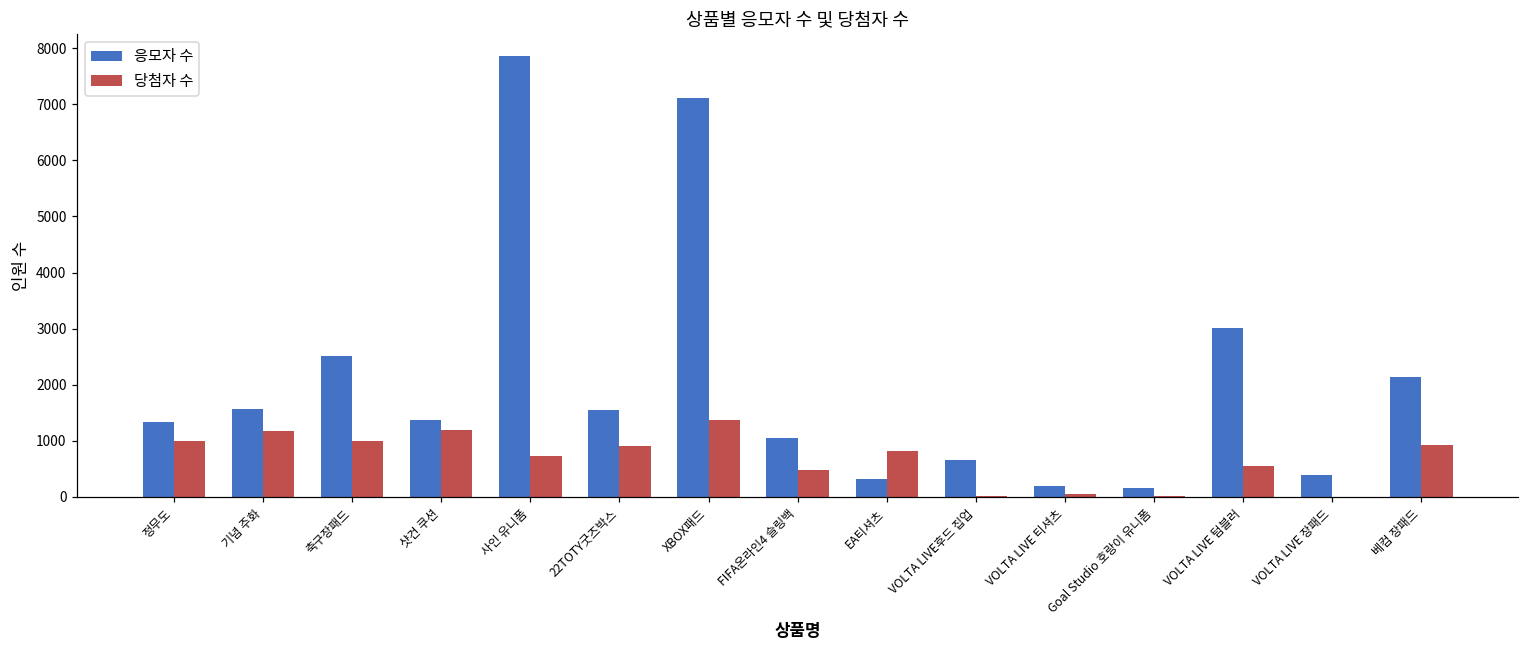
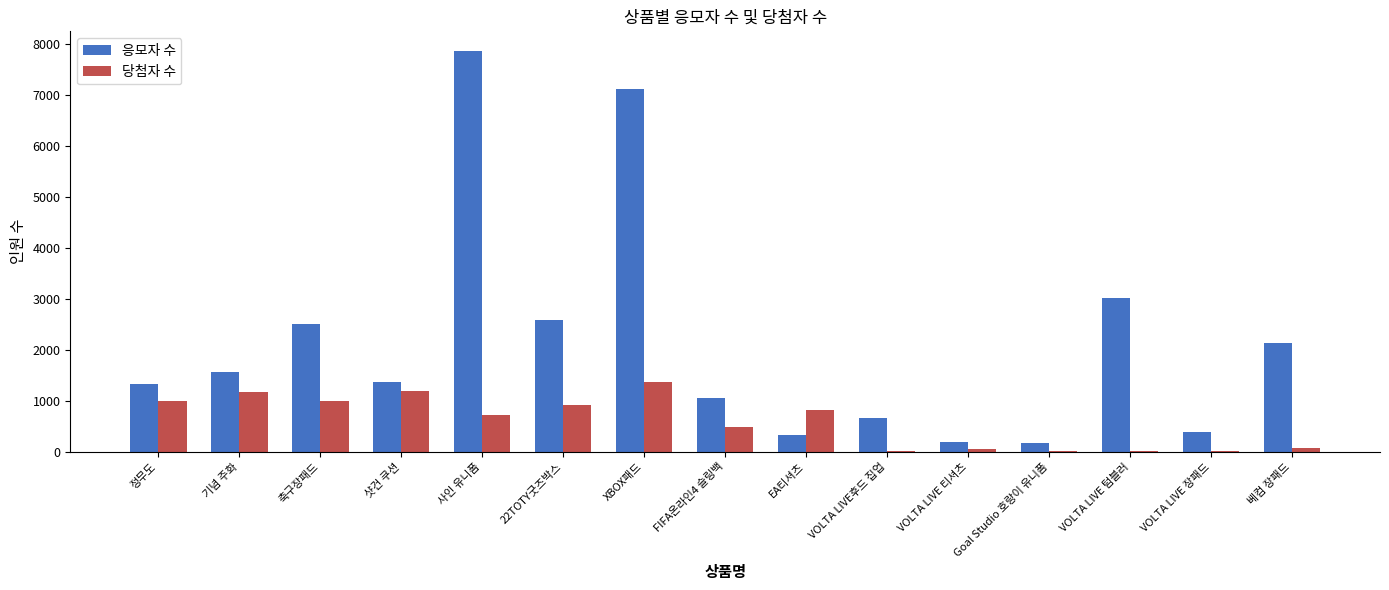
  {
    "응모자 수": {
      "정무도": 1300,
      "기념 주화": 1600,
      "축구장패드": 2500,
      "샷건 쿠션": 1400,
      "사인 유니폼": 7900,
-     "22TOTY굿즈박스": 1500,
+     "22TOTY굿즈박스": 2600,
      "XBOX패드": 7100,
      "FIFA온라인4 슬링백": 1000,
      "EA티셔츠": 300,
      "VOLTA LIVE후드 집업": 700,
      "VOLTA LIVE 티셔츠": 200,
      "Goal Studio 호랑이 유니폼": 200,
      "VOLTA LIVE 텀블러": 3000,
      "VOLTA LIVE 장패드": 400,
      "베컴 장패드": 2100
    },
    "당첨자 수": {
      "정무도": 1000,
      "기념 주화": 1200,
      "축구장패드": 1000,
      "샷건 쿠션": 1200,
      "사인 유니폼": 700,
      "22TOTY굿즈박스": 900,
      "XBOX패드": 1400,
      "FIFA온라인4 슬링백": 500,
      "EA티셔츠": 800,
      "VOLTA LIVE 티셔츠": 100,
-     "VOLTA LIVE 텀블러": 500,
-     "베컴 장패드": 900
+     "VOLTA LIVE 텀블러": 0,
+     "베컴 장패드": 100
    }
  }
